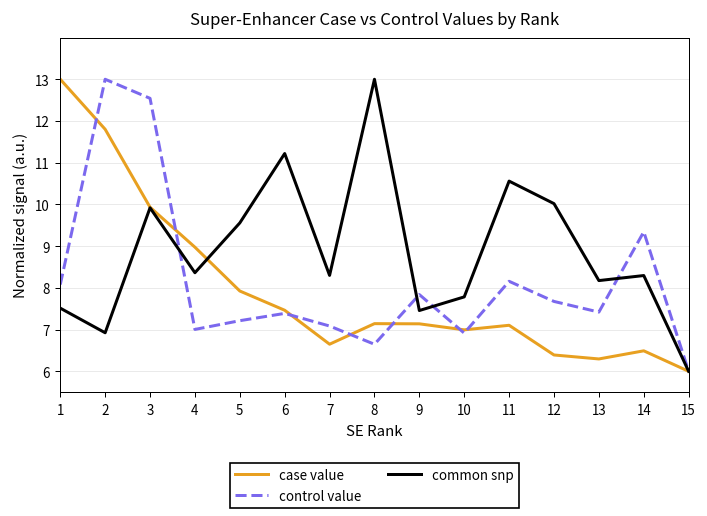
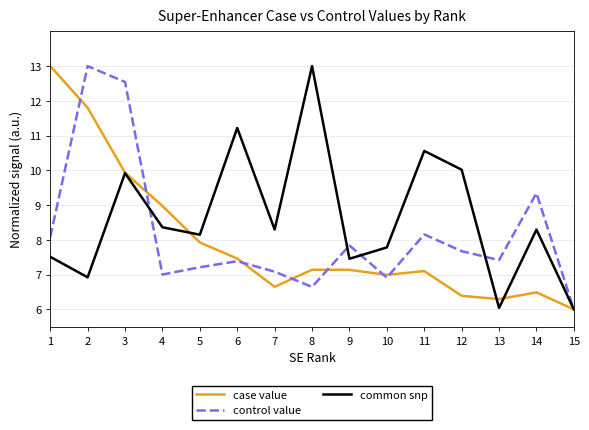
  {
    "case value": {
      "1": 13.0,
      "2": 11.8,
      "4": 9.0,
      "5": 7.9,
      "6": 7.5,
      "7": 6.6,
      "8": 7.1,
      "9": 7.1,
      "10": 7.0,
      "11": 7.1,
      "12": 6.4,
      "13": 6.3,
      "14": 6.5
    },
    "control value": {
      "1": 8.1,
      "2": 13.0,
      "3": 12.5,
      "4": 7.0,
      "5": 7.2,
      "6": 7.4,
      "7": 7.1,
      "8": 6.6,
      "9": 7.8,
      "10": 6.9,
      "11": 8.2,
      "12": 7.7,
      "13": 7.4,
      "14": 9.3
    },
    "common snp": {
      "1": 7.5,
      "2": 6.9,
      "4": 8.4,
-     "5": 9.6,
+     "5": 8.1,
      "6": 11.2,
      "7": 8.3,
      "8": 13.0,
      "9": 7.5,
      "10": 7.8,
      "11": 10.6,
      "12": 10.0,
-     "13": 8.2,
+     "13": 6.0,
      "14": 8.3
    }
  }
